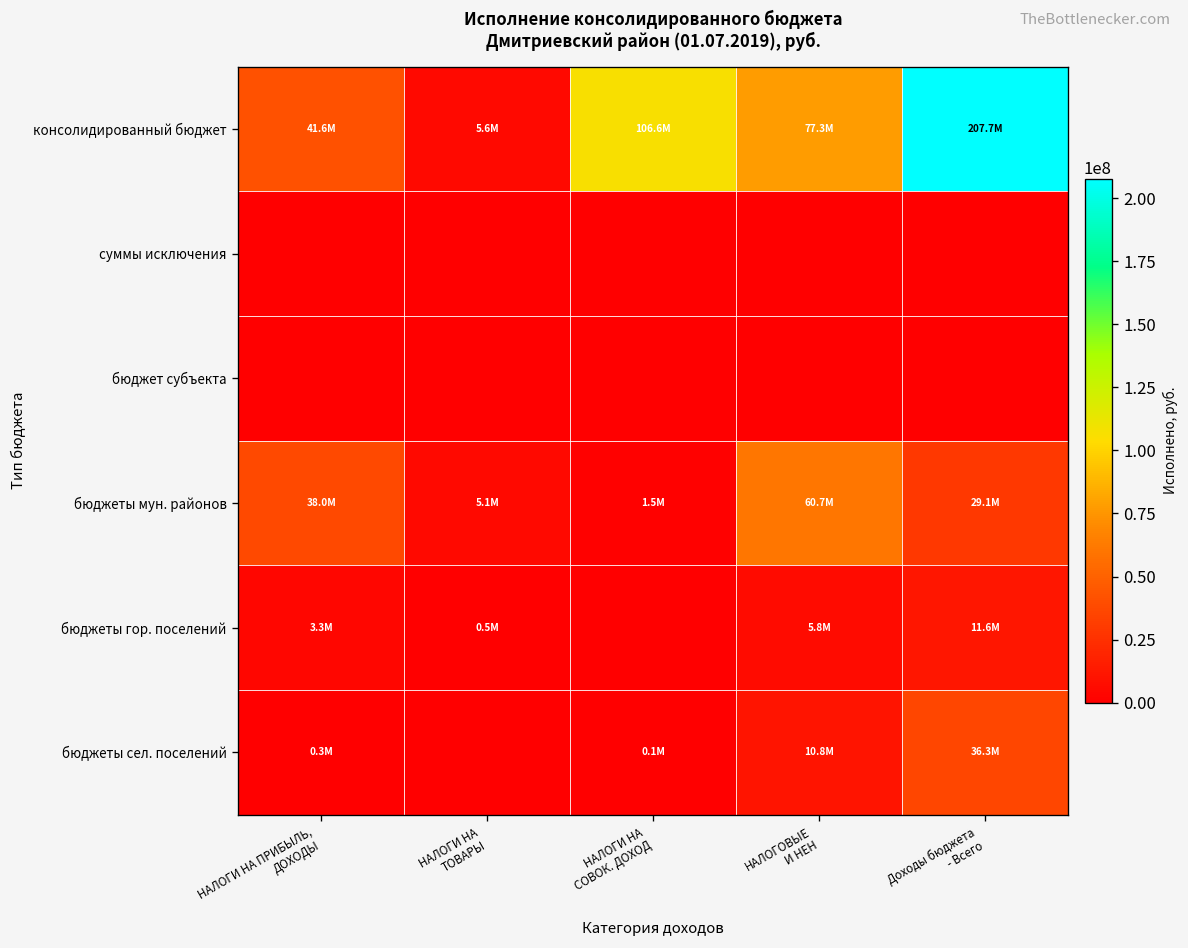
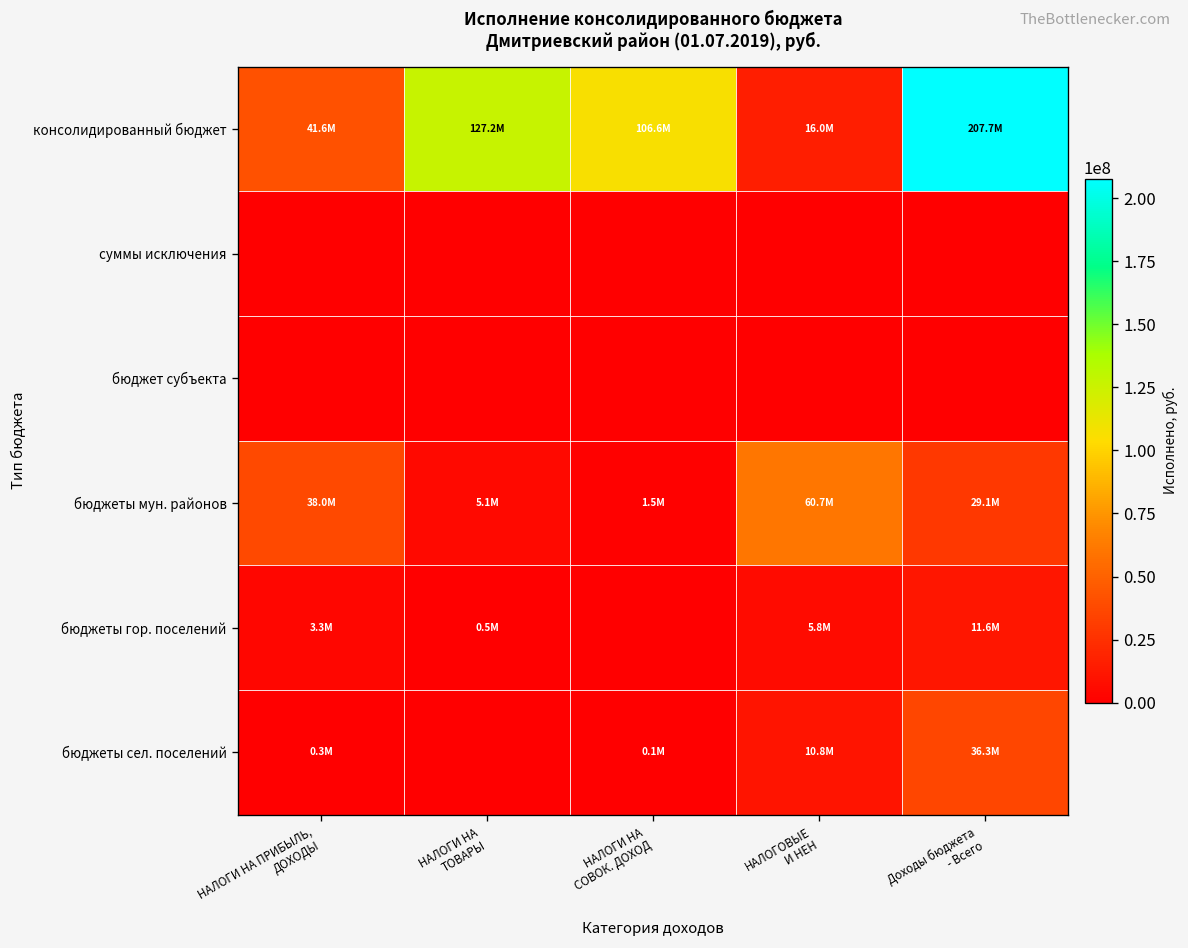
  {
    "консолидированный бюджет": {
      "НАЛОГИ НА ПРИБЫЛЬ, ДОХОДЫ": "41.6M",
-     "НАЛОГИ НА ТОВАРЫ": "5.6M",
+     "НАЛОГИ НА ТОВАРЫ": "127.2M",
      "НАЛОГИ НА СОВОК. ДОХОД": "106.6M",
-     "НАЛОГОВЫЕ И НЕН": "77.3M",
+     "НАЛОГОВЫЕ И НЕН": "16.0M",
      "Доходы бюджета - Всего": "207.7M"
    },
    "бюджеты мун. районов": {
      "НАЛОГИ НА ПРИБЫЛЬ, ДОХОДЫ": "38.0M",
      "НАЛОГИ НА ТОВАРЫ": "5.1M",
      "НАЛОГИ НА СОВОК. ДОХОД": "1.5M",
      "НАЛОГОВЫЕ И НЕН": "60.7M",
      "Доходы бюджета - Всего": "29.1M"
    },
    "бюджеты гор. поселений": {
      "НАЛОГИ НА ПРИБЫЛЬ, ДОХОДЫ": "3.3M",
      "НАЛОГИ НА ТОВАРЫ": "0.5M",
      "НАЛОГОВЫЕ И НЕН": "5.8M",
      "Доходы бюджета - Всего": "11.6M"
    },
    "бюджеты сел. поселений": {
      "НАЛОГИ НА ПРИБЫЛЬ, ДОХОДЫ": "0.3M",
      "НАЛОГИ НА СОВОК. ДОХОД": "0.1M",
      "НАЛОГОВЫЕ И НЕН": "10.8M",
      "Доходы бюджета - Всего": "36.3M"
    }
  }
